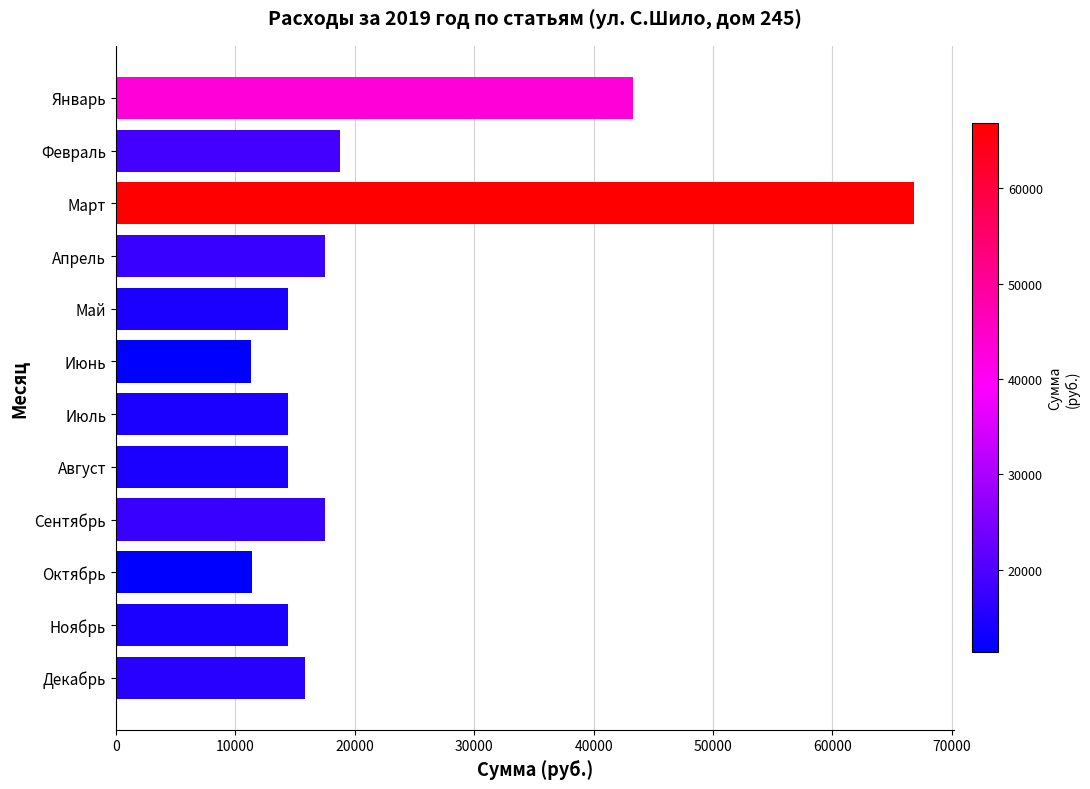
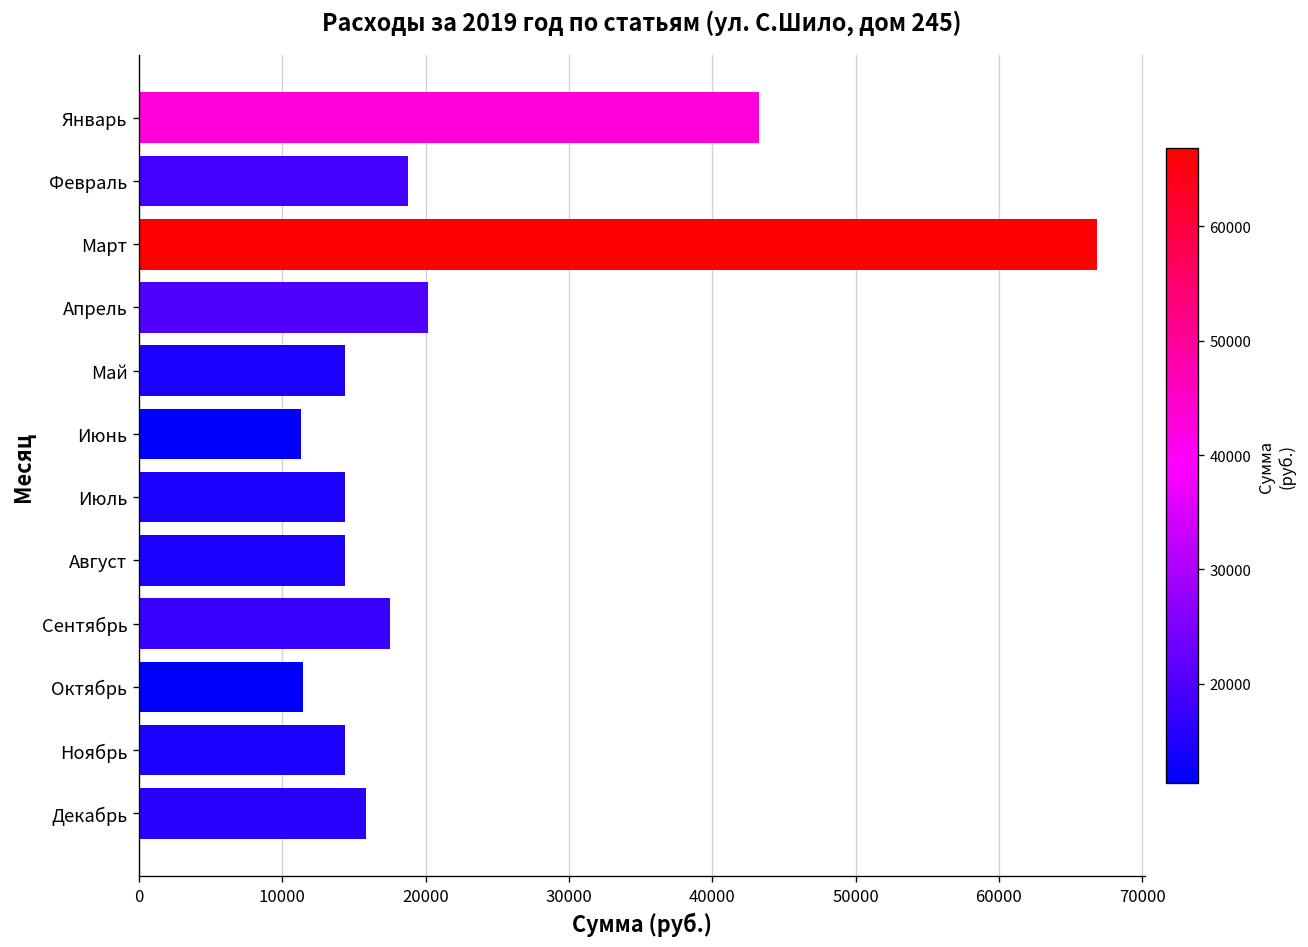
  {
    "Январь": 43300,
    "Февраль": 18800,
    "Март": 66800,
-   "Апрель": 17500,
+   "Апрель": 20200,
    "Май": 14400,
    "Июнь": 11300,
    "Июль": 14400,
    "Август": 14400,
    "Сентябрь": 17500,
    "Октябрь": 11400,
    "Ноябрь": 14400,
    "Декабрь": 15800
  }
